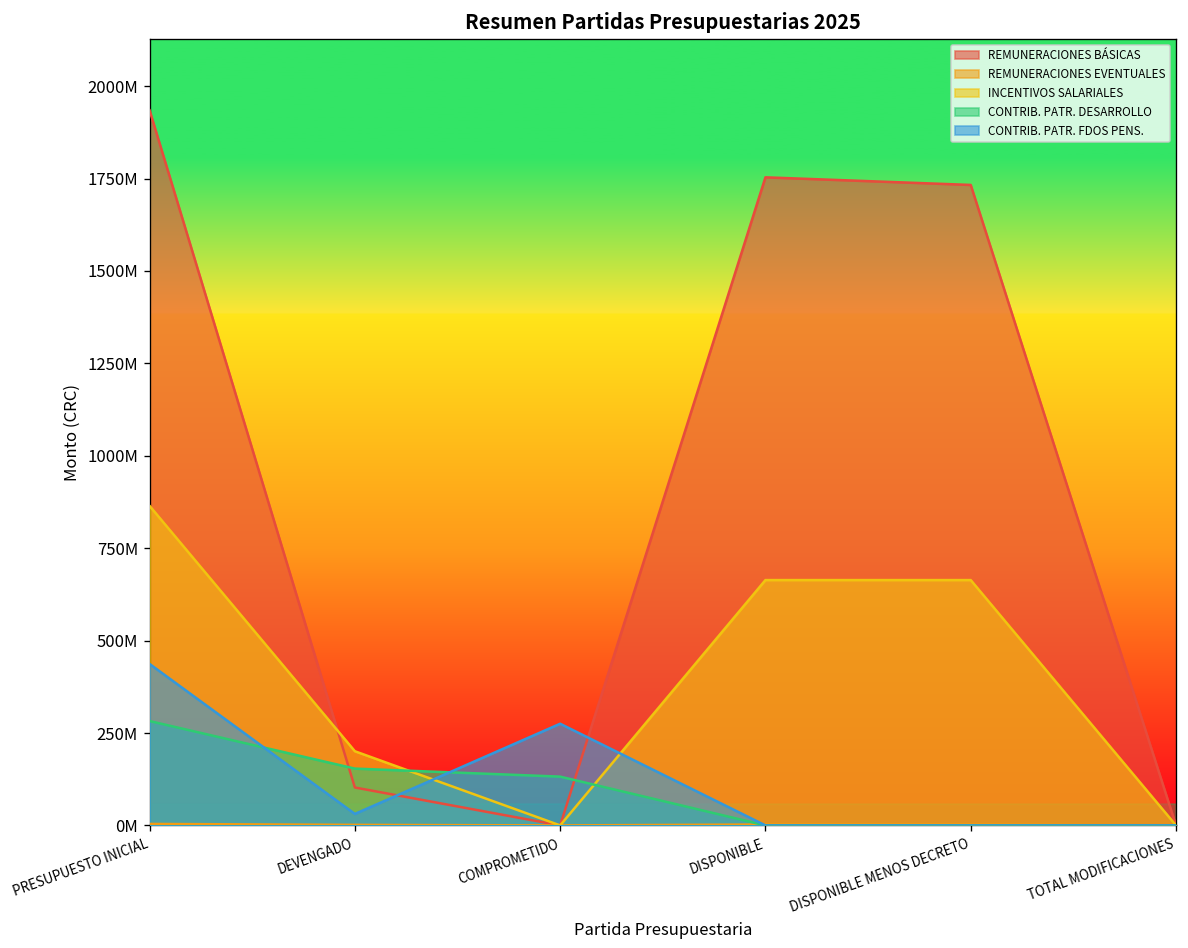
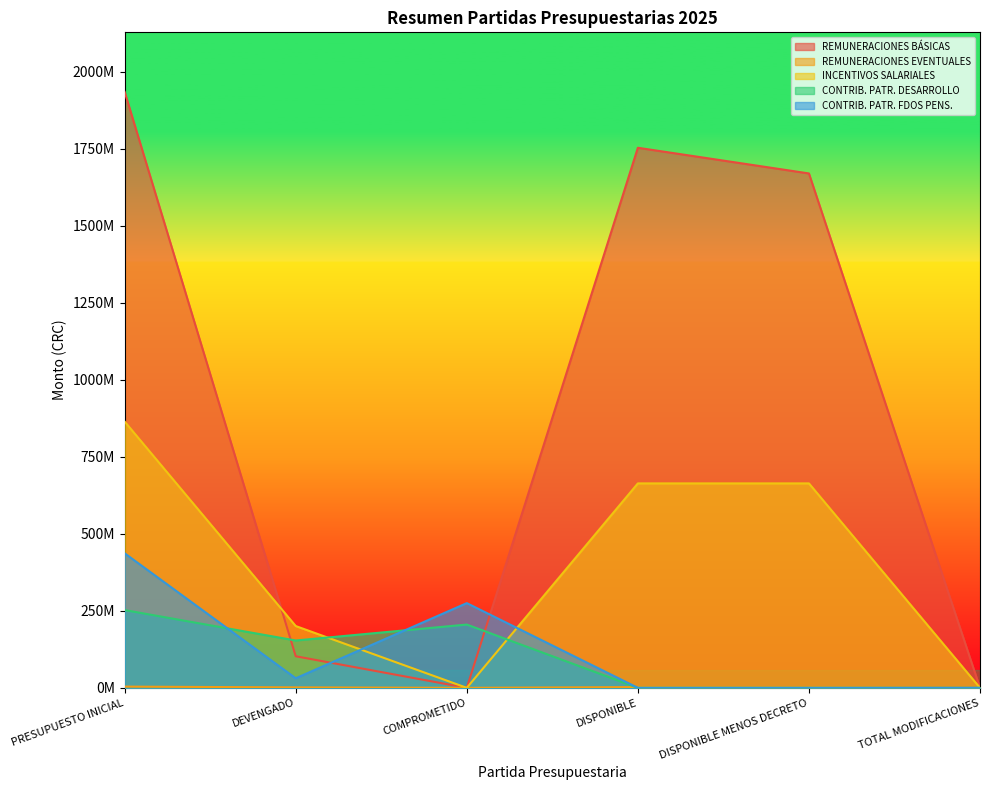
  {
    "REMUNERACIONES BÁSICAS": {
      "PRESUPUESTO INICIAL": 1930000000,
      "DEVENGADO": 100000000,
      "DISPONIBLE": 1750000000,
-     "DISPONIBLE MENOS DECRETO": 1730000000
+     "DISPONIBLE MENOS DECRETO": 1670000000
    },
    "CONTRIB. PATR. DESARROLLO": {
-     "PRESUPUESTO INICIAL": 280000000,
+     "PRESUPUESTO INICIAL": 250000000,
      "DEVENGADO": 150000000,
-     "COMPROMETIDO": 130000000
+     "COMPROMETIDO": 210000000
    },
    "CONTRIB. PATR. FDOS PENS.": {
      "PRESUPUESTO INICIAL": 440000000,
      "DEVENGADO": 30000000,
      "COMPROMETIDO": 280000000
    }
  }
